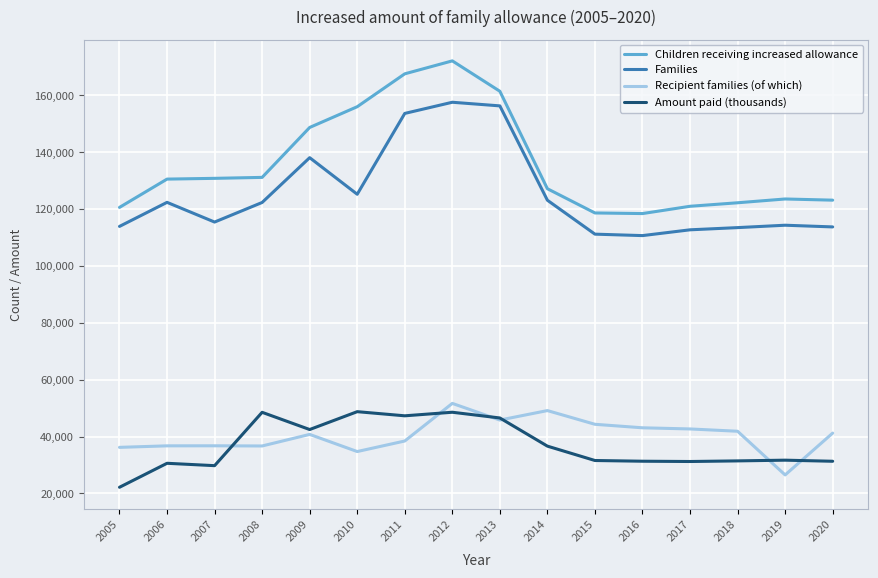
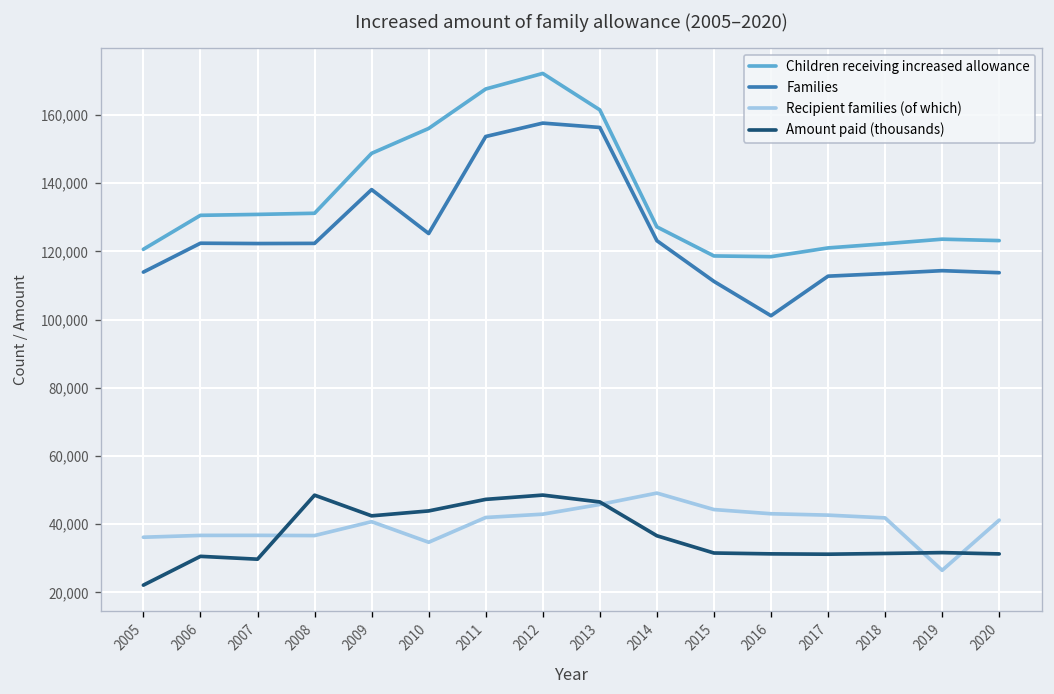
  {
    "Children receiving increased allowance": {
      "2005": "121,000",
      "2006": "131,000",
      "2007": "131,000",
      "2008": "131,000",
      "2009": "149,000",
      "2010": "156,000",
      "2011": "168,000",
      "2012": "172,000",
      "2013": "161,000",
      "2014": "127,000",
      "2015": "119,000",
      "2016": "118,000",
      "2017": "121,000",
      "2018": "122,000",
      "2019": "124,000",
      "2020": "123,000"
    },
    "Families": {
      "2005": "114,000",
      "2006": "122,000",
-     "2007": "115,000",
+     "2007": "122,000",
      "2008": "122,000",
      "2009": "138,000",
      "2010": "125,000",
      "2011": "154,000",
      "2012": "158,000",
      "2013": "156,000",
      "2014": "123,000",
      "2015": "111,000",
-     "2016": "111,000",
+     "2016": "101,000",
      "2017": "113,000",
      "2018": "113,000",
      "2019": "114,000",
      "2020": "114,000"
    },
    "Recipient families (of which)": {
      "2005": "36,000",
      "2006": "37,000",
      "2007": "37,000",
      "2008": "37,000",
      "2009": "41,000",
      "2010": "35,000",
-     "2011": "38,000",
-     "2012": "52,000",
+     "2011": "42,000",
+     "2012": "43,000",
      "2014": "49,000",
      "2015": "44,000",
      "2016": "43,000",
      "2017": "43,000",
      "2018": "42,000",
      "2019": "26,000",
      "2020": "41,000"
    },
    "Amount paid (thousands)": {
      "2005": "22,000",
      "2006": "31,000",
      "2007": "30,000",
      "2008": "49,000",
      "2009": "42,000",
-     "2010": "49,000",
+     "2010": "44,000",
      "2011": "47,000",
      "2012": "49,000",
      "2014": "37,000",
      "2015": "32,000",
      "2016": "31,000",
      "2017": "31,000",
      "2018": "31,000",
      "2019": "32,000",
      "2020": "31,000"
    }
  }
